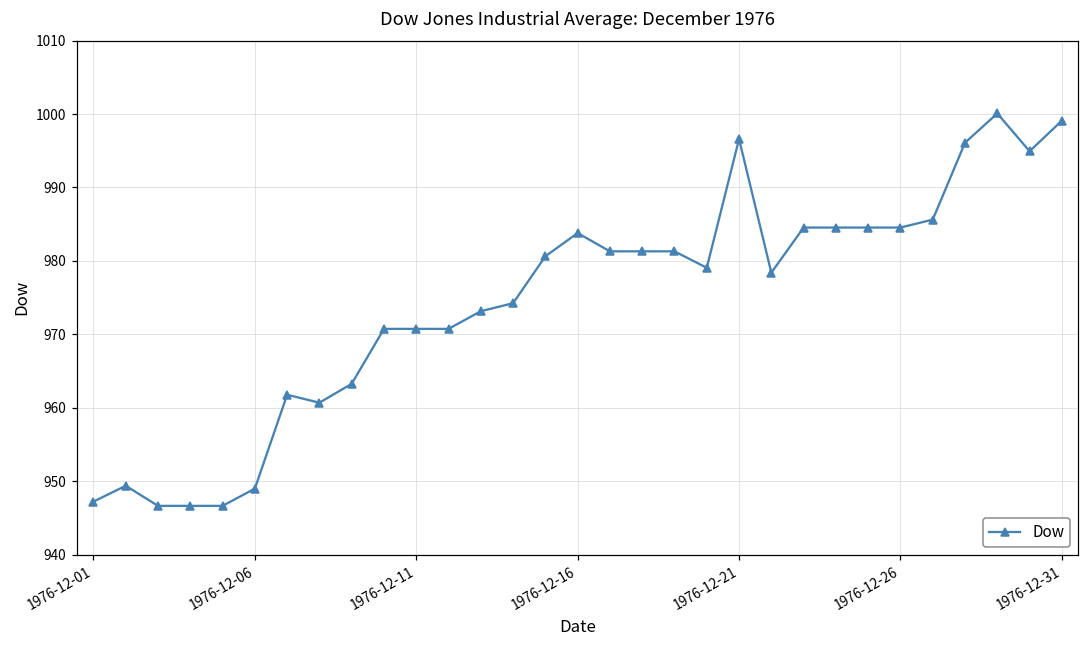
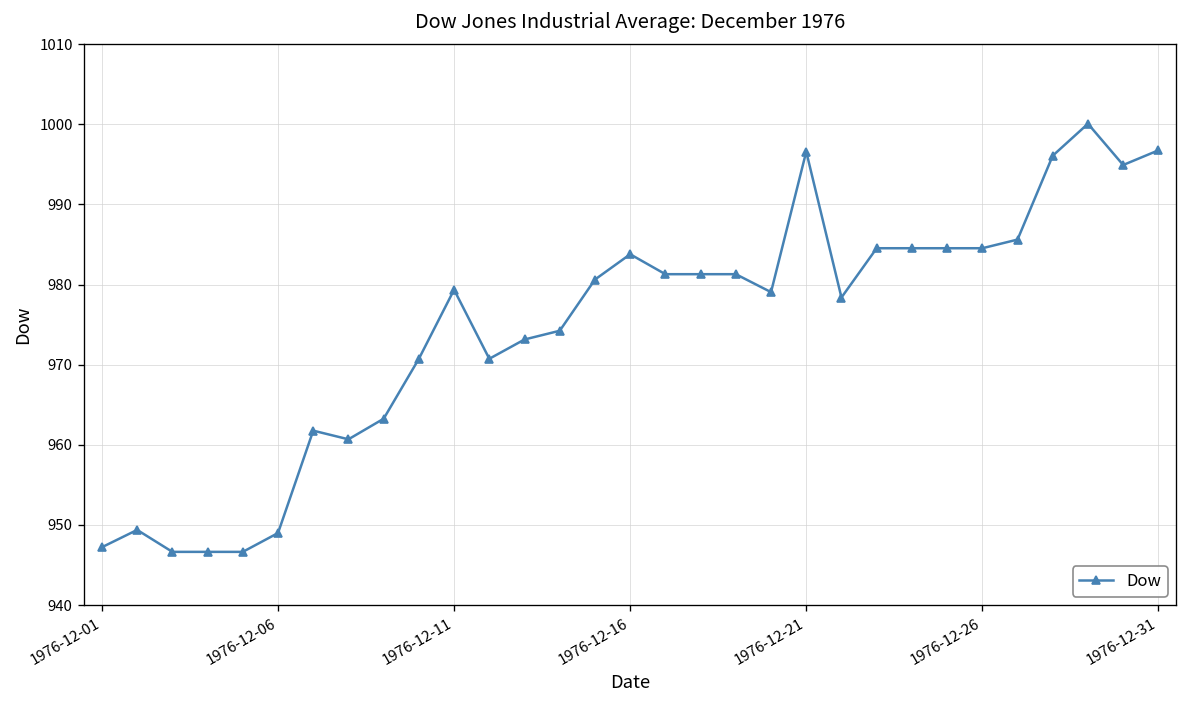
  {
    "1976-12-01": 947,
    "1976-12-06": 949,
-   "1976-12-11": 971,
+   "1976-12-11": 979,
    "1976-12-16": 984,
    "1976-12-21": 997,
    "1976-12-26": 985,
-   "1976-12-31": 999
+   "1976-12-31": 997
  }
